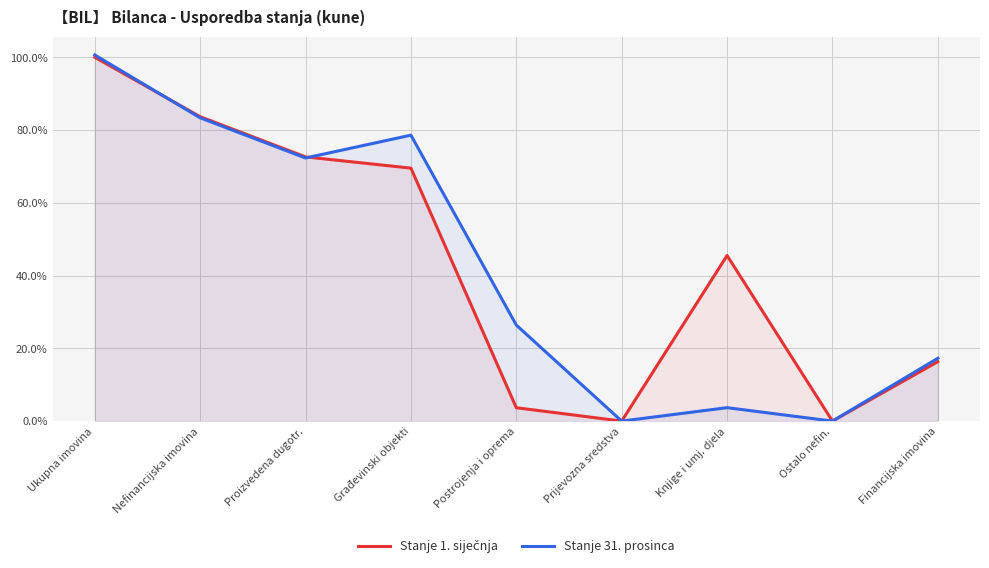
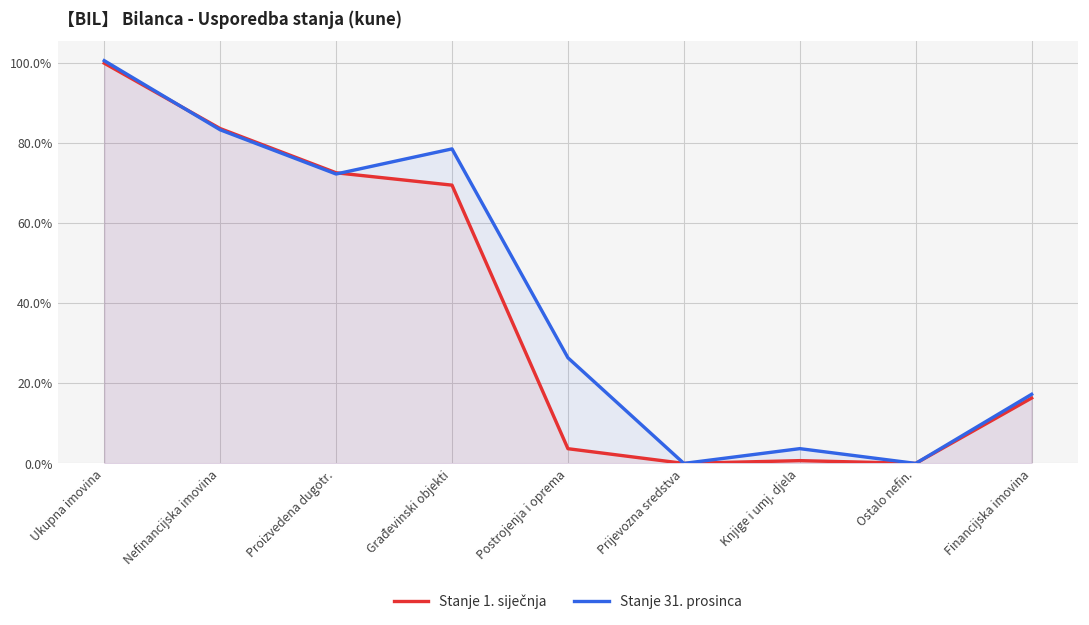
  {
    "Stanje 1. siječnja": {
      "Građevinski objekti": "70%",
      "Postrojenja i oprema": "4%",
-     "Knjige i umj. djela": "46%",
+     "Knjige i umj. djela": "1%",
      "Financijska imovina": "16%"
    },
    "Stanje 31. prosinca": {
      "Građevinski objekti": "79%",
      "Postrojenja i oprema": "26%",
      "Knjige i umj. djela": "4%",
      "Financijska imovina": "17%"
    }
  }
